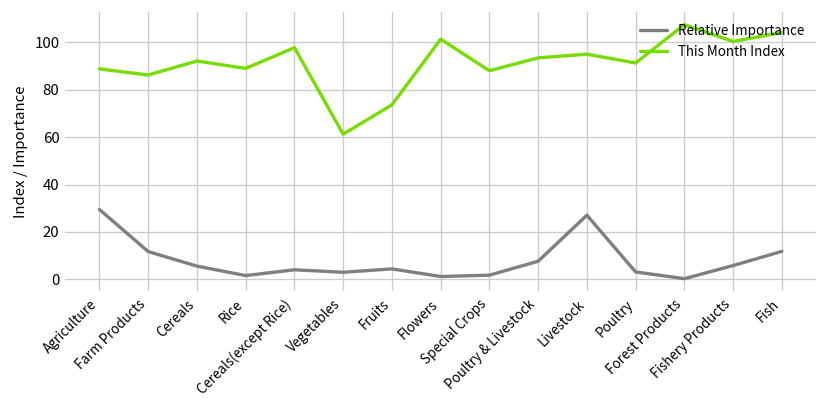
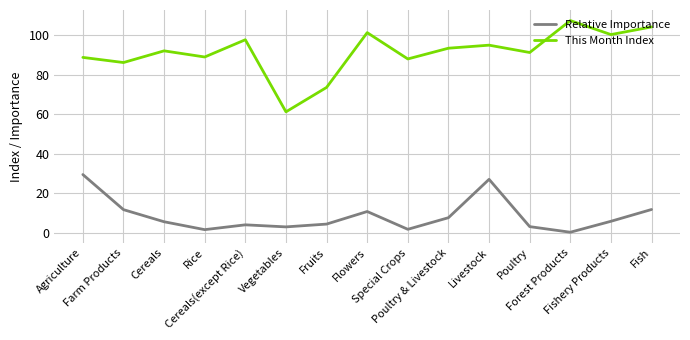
  {
    "Relative Importance": {
      "Agriculture": 29,
      "Farm Products": 12,
      "Cereals": 6,
      "Rice": 2,
      "Cereals(except Rice)": 4,
      "Vegetables": 3,
      "Fruits": 4,
-     "Flowers": 1,
+     "Flowers": 11,
      "Special Crops": 2,
      "Poultry & Livestock": 8,
      "Livestock": 27,
      "Poultry": 3,
      "Forest Products": 0,
      "Fishery Products": 6,
      "Fish": 12
    },
    "This Month Index": {
      "Agriculture": 89,
      "Farm Products": 86,
      "Cereals": 92,
      "Rice": 89,
      "Cereals(except Rice)": 98,
      "Vegetables": 61,
      "Fruits": 74,
      "Flowers": 101,
      "Special Crops": 88,
      "Poultry & Livestock": 94,
      "Livestock": 95,
      "Poultry": 91,
      "Forest Products": 108,
      "Fishery Products": 100,
      "Fish": 104
    }
  }
